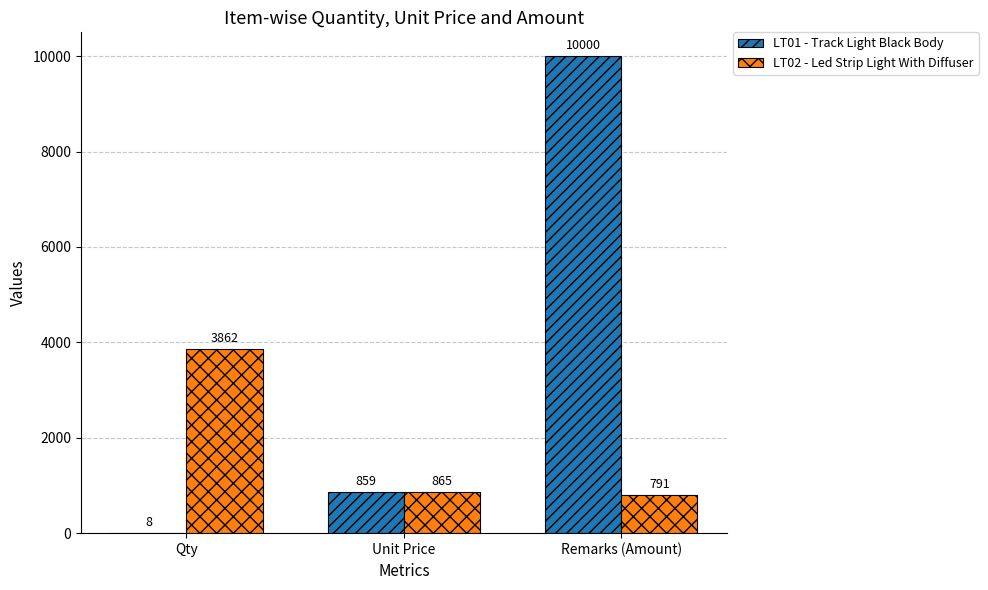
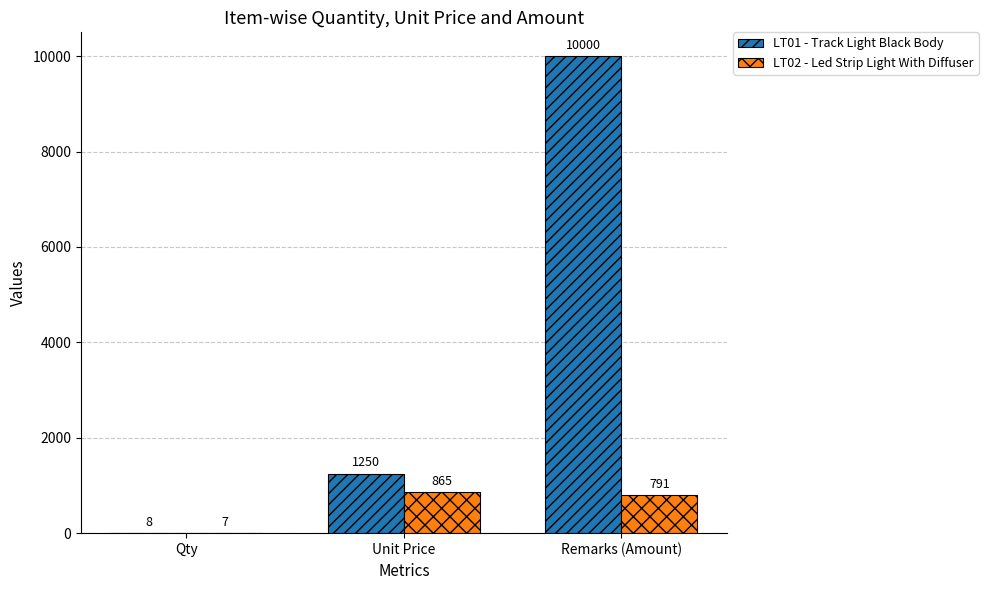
  {
    "LT01 - Track Light Black Body": {
      "Qty": 8,
-     "Unit Price": 859,
+     "Unit Price": 1250,
      "Remarks (Amount)": 10000
    },
    "LT02 - Led Strip Light With Diffuser": {
-     "Qty": 3862,
+     "Qty": 7,
      "Unit Price": 865,
      "Remarks (Amount)": 791
    }
  }
